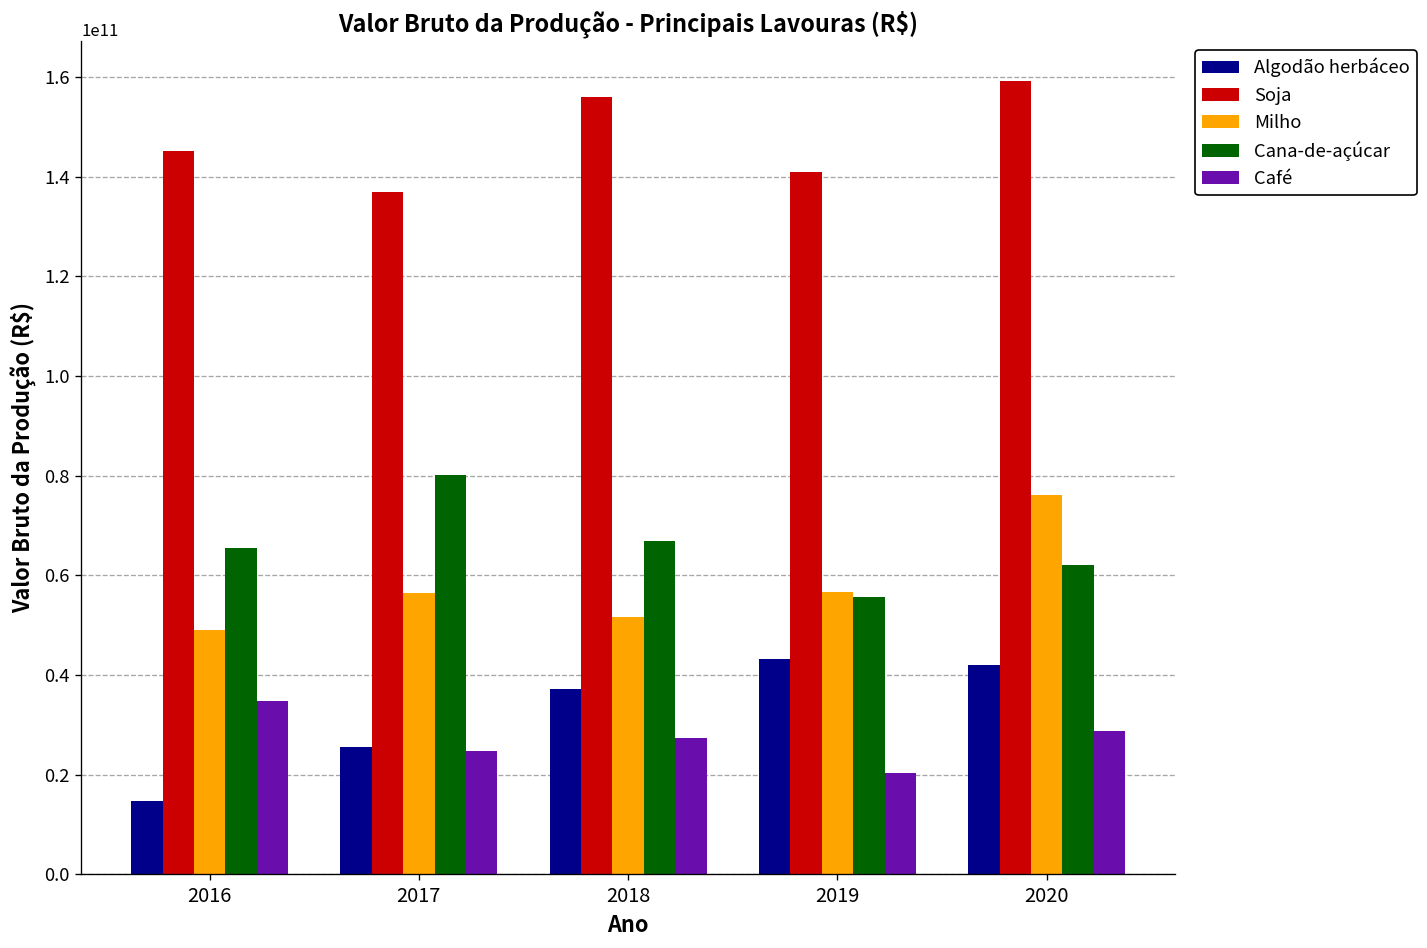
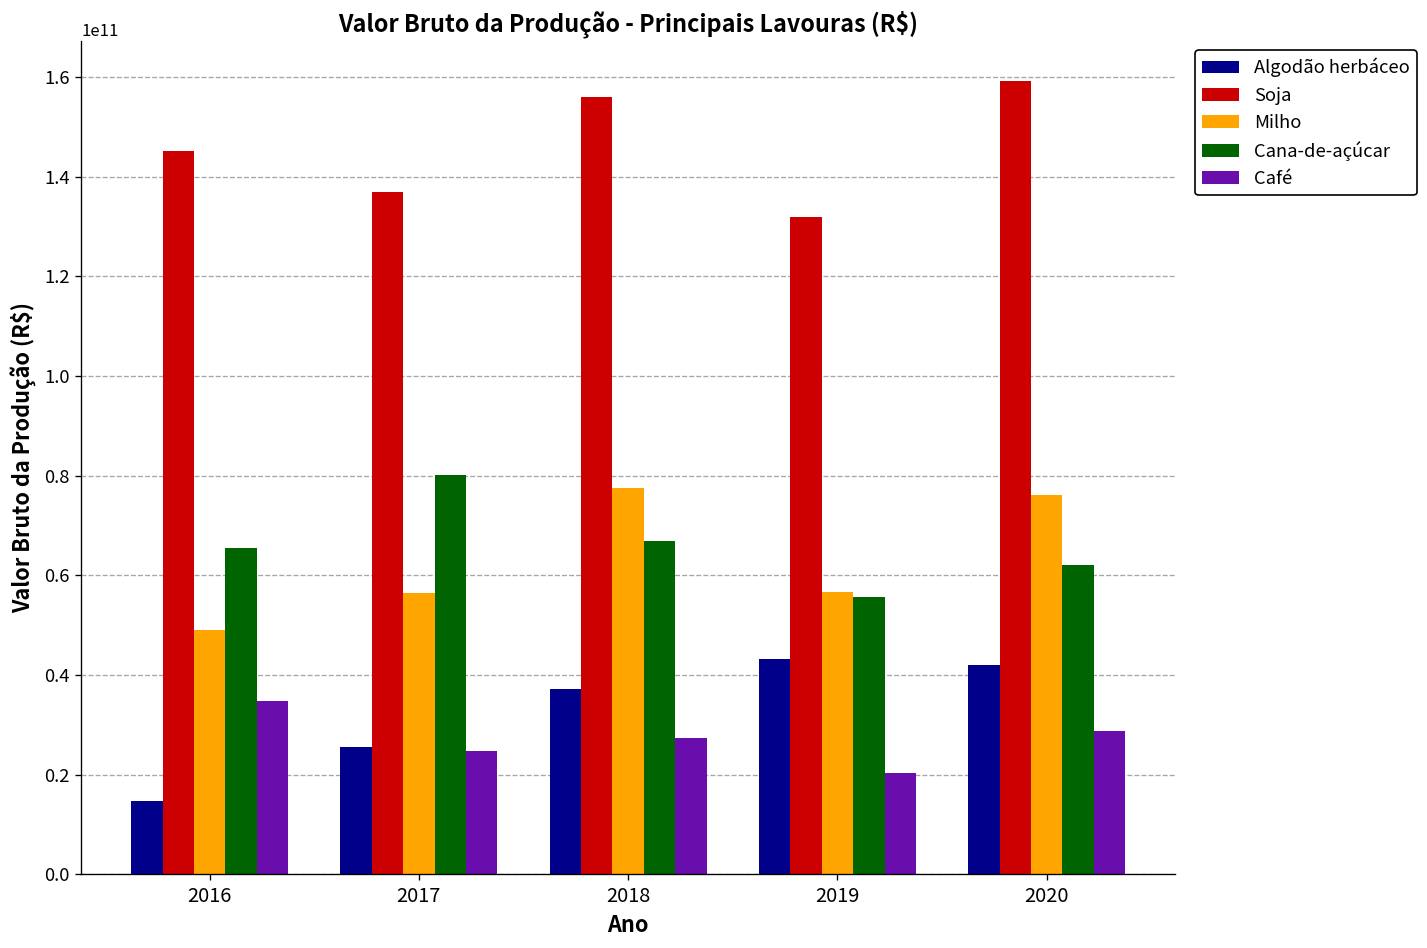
  {
    "Algodão herbáceo": {
      "2016": 15000000000,
      "2017": 26000000000,
      "2018": 37000000000,
      "2019": 43000000000,
      "2020": 42000000000
    },
    "Soja": {
      "2016": 145000000000,
      "2017": 137000000000,
      "2018": 156000000000,
-     "2019": 141000000000,
+     "2019": 132000000000,
      "2020": 159000000000
    },
    "Milho": {
      "2016": 49000000000,
      "2017": 56000000000,
-     "2018": 52000000000,
+     "2018": 78000000000,
      "2019": 57000000000,
      "2020": 76000000000
    },
    "Cana-de-açúcar": {
      "2016": 66000000000,
      "2017": 80000000000,
      "2018": 67000000000,
      "2019": 56000000000,
      "2020": 62000000000
    },
    "Café": {
      "2016": 35000000000,
      "2017": 25000000000,
      "2018": 27000000000,
      "2019": 20000000000,
      "2020": 29000000000
    }
  }
